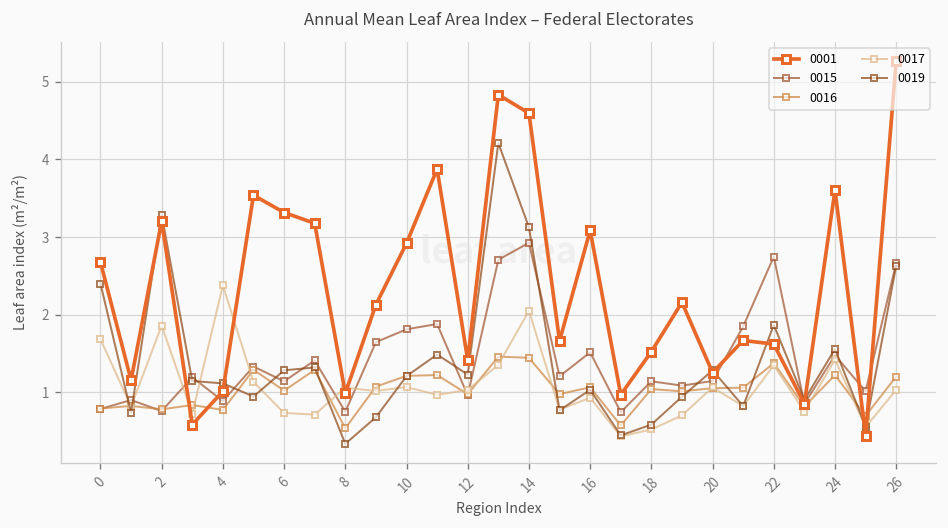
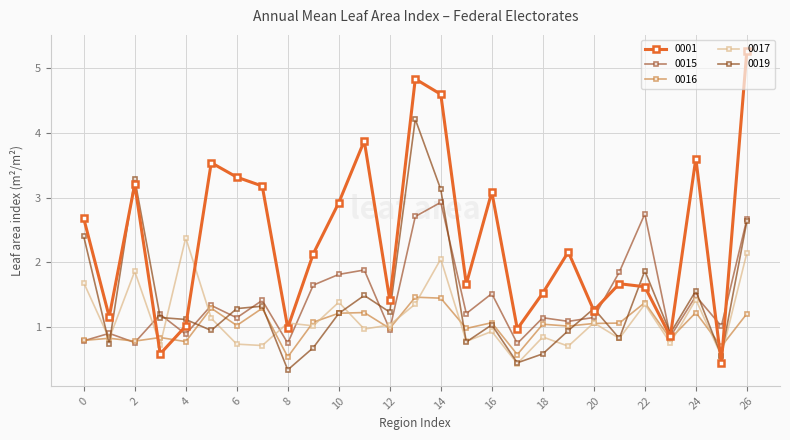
  {
    "0017": {
      "0": 1.7,
      "2": 1.9,
      "4": 2.4,
      "6": 0.7,
      "8": 1.1,
-     "10": 1.1,
+     "10": 1.4,
      "12": 1.0,
      "14": 2.0,
      "16": 0.9,
-     "18": 0.5,
+     "18": 0.8,
      "24": 1.4,
-     "26": 1.0
+     "26": 2.1
    }
  }
